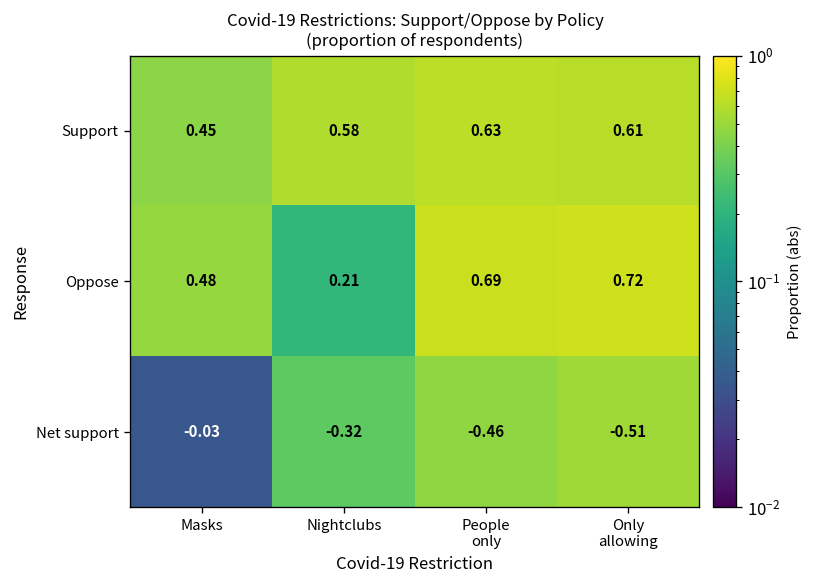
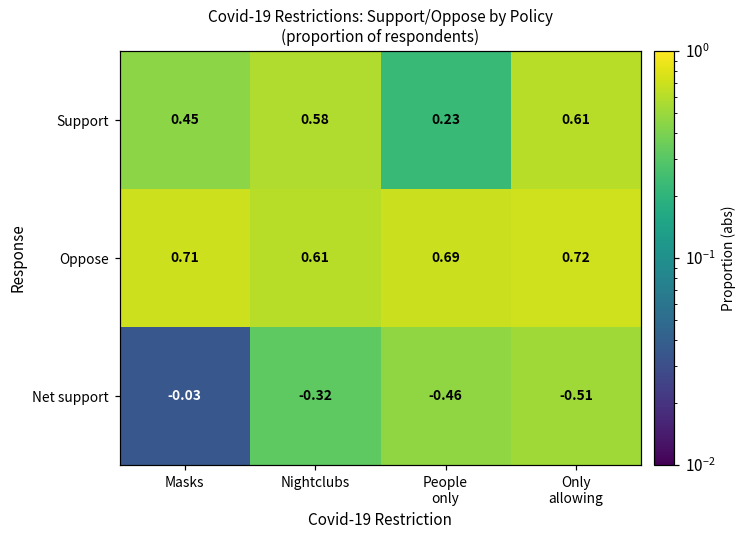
  {
    "Support": {
      "Masks": 0.45,
      "Nightclubs": 0.58,
-     "People only": 0.63,
+     "People only": 0.23,
      "Only allowing": 0.61
    },
    "Oppose": {
-     "Masks": 0.48,
-     "Nightclubs": 0.21,
+     "Masks": 0.71,
+     "Nightclubs": 0.61,
      "People only": 0.69,
      "Only allowing": 0.72
    },
    "Net support": {
      "Masks": -0.03,
      "Nightclubs": -0.32,
      "People only": -0.46,
      "Only allowing": -0.51
    }
  }
